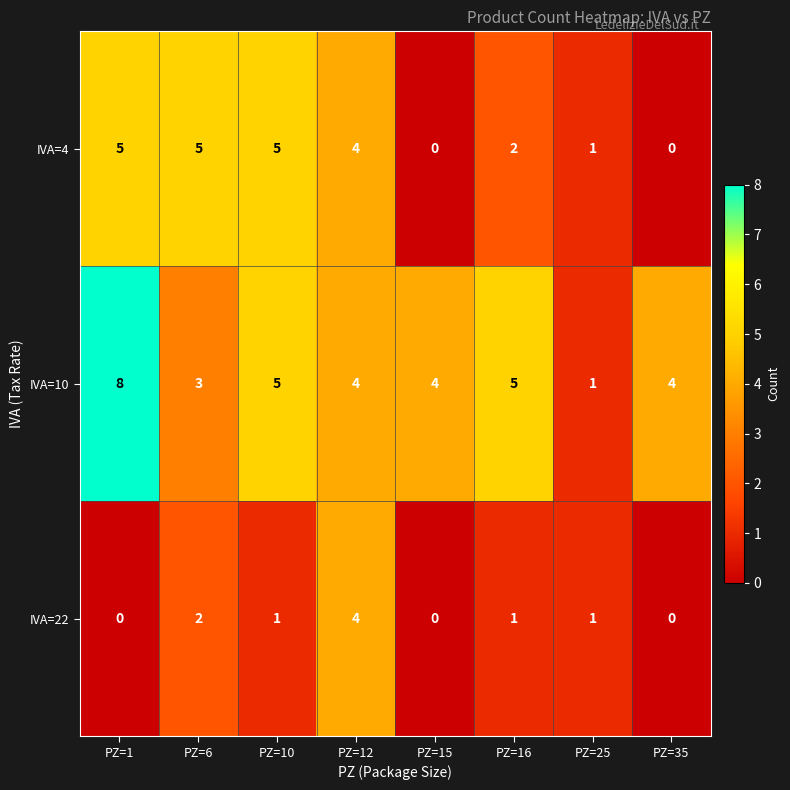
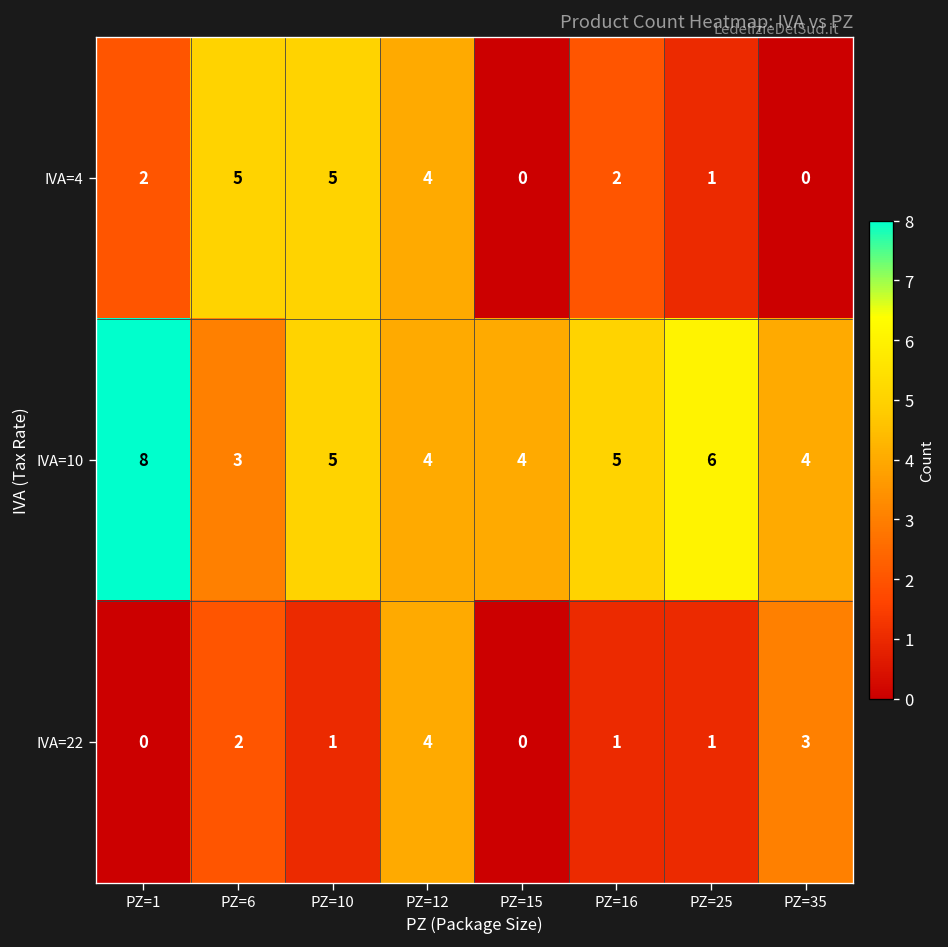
  {
    "IVA=4": {
-     "PZ=1": 5,
+     "PZ=1": 2,
      "PZ=6": 5,
      "PZ=10": 5,
      "PZ=12": 4,
      "PZ=15": 0,
      "PZ=16": 2,
      "PZ=25": 1,
      "PZ=35": 0
    },
    "IVA=10": {
      "PZ=1": 8,
      "PZ=6": 3,
      "PZ=10": 5,
      "PZ=12": 4,
      "PZ=15": 4,
      "PZ=16": 5,
-     "PZ=25": 1,
+     "PZ=25": 6,
      "PZ=35": 4
    },
    "IVA=22": {
      "PZ=1": 0,
      "PZ=6": 2,
      "PZ=10": 1,
      "PZ=12": 4,
      "PZ=15": 0,
      "PZ=16": 1,
      "PZ=25": 1,
-     "PZ=35": 0
+     "PZ=35": 3
    }
  }
